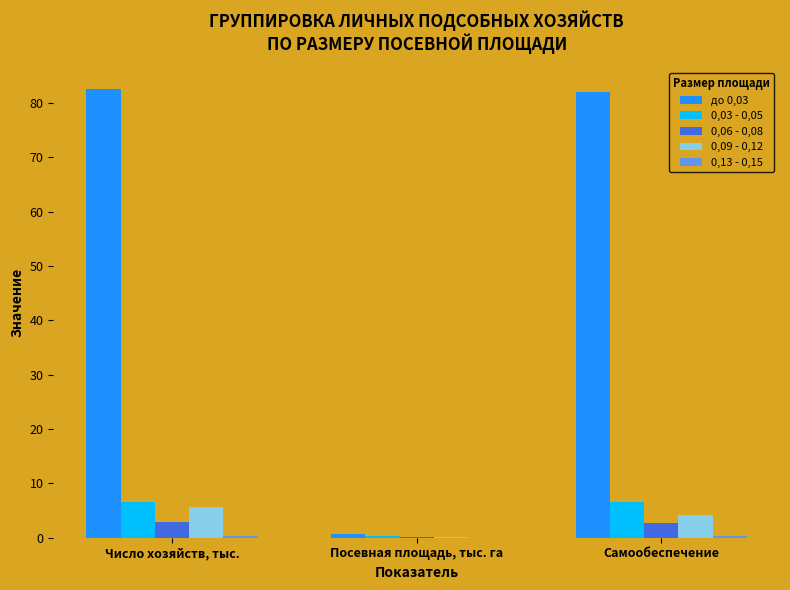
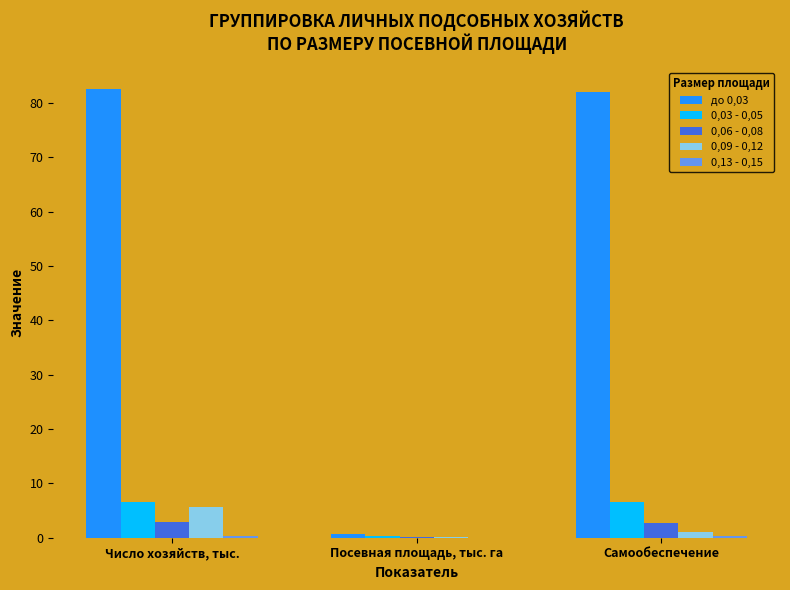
  {
    "0,09 - 0,12": {
      "Число хозяйств, тыс.": 6,
-     "Самообеспечение": 4
+     "Самообеспечение": 1
    }
  }
